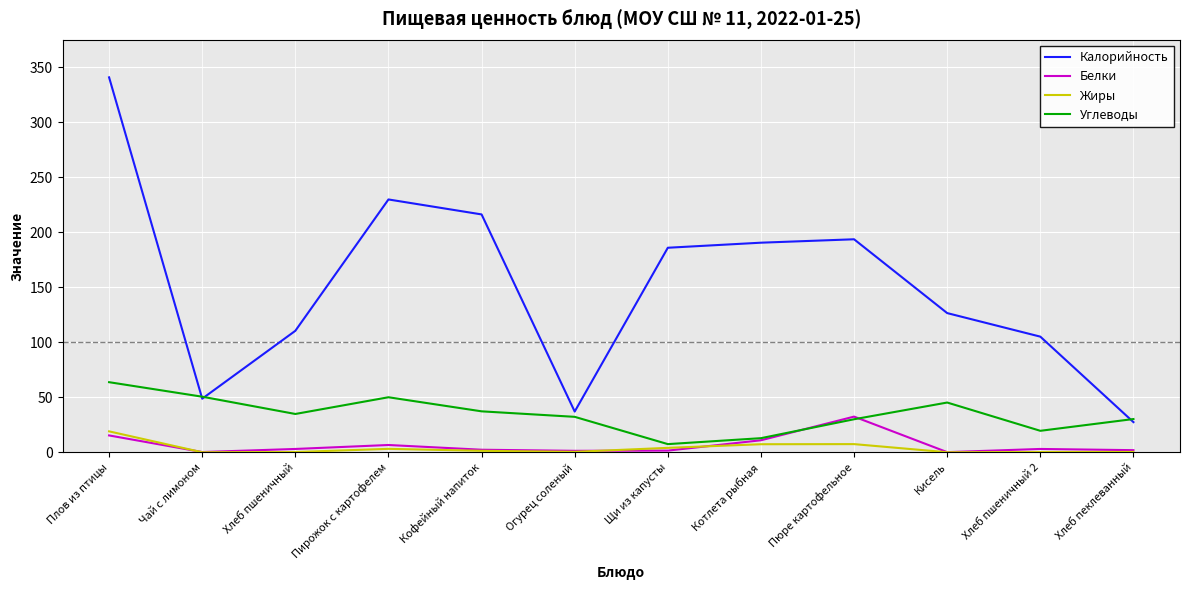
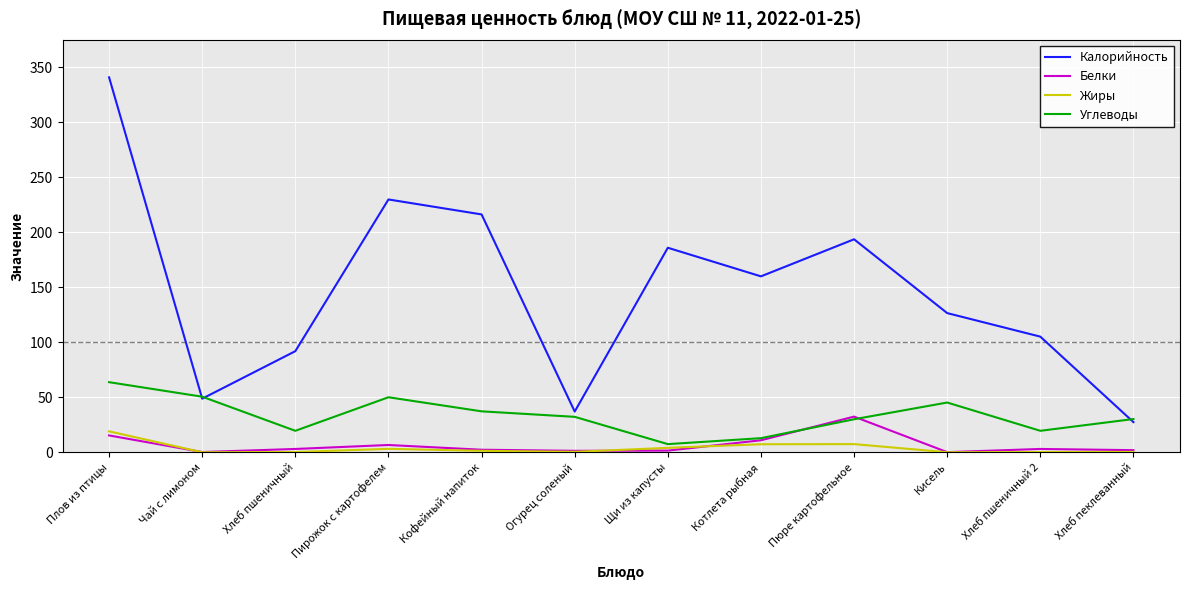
  {
    "Калорийность": {
      "Плов из птицы": 341,
-     "Хлеб пшеничный": 110,
+     "Хлеб пшеничный": 92,
      "Пирожок с картофелем": 230,
      "Кофейный напиток": 216,
      "Огурец соленый": 37,
      "Щи из капусты": 186,
-     "Котлета рыбная": 191,
+     "Котлета рыбная": 160,
      "Пюре картофельное": 194,
      "Кисель": 127,
      "Хлеб пшеничный 2": 105,
      "Хлеб пеклеванный": 27
    },
    "Белки": {
      "Плов из птицы": 15,
      "Хлеб пшеничный": 3,
      "Пирожок с картофелем": 7,
      "Щи из капусты": 2,
      "Пюре картофельное": 32,
      "Хлеб пшеничный 2": 3
    },
    "Жиры": {
      "Плов из птицы": 19,
      "Хлеб пшеничный": 0,
      "Пирожок с картофелем": 3,
      "Щи из капусты": 4,
      "Котлета рыбная": 7,
      "Пюре картофельное": 7,
      "Хлеб пшеничный 2": 0
    },
    "Углеводы": {
      "Плов из птицы": 64,
-     "Хлеб пшеничный": 35,
+     "Хлеб пшеничный": 20,
      "Пирожок с картофелем": 50,
      "Кофейный напиток": 37,
      "Огурец соленый": 32,
      "Щи из капусты": 7,
      "Пюре картофельное": 30,
      "Кисель": 45,
      "Хлеб пшеничный 2": 20,
      "Хлеб пеклеванный": 30
    }
  }
